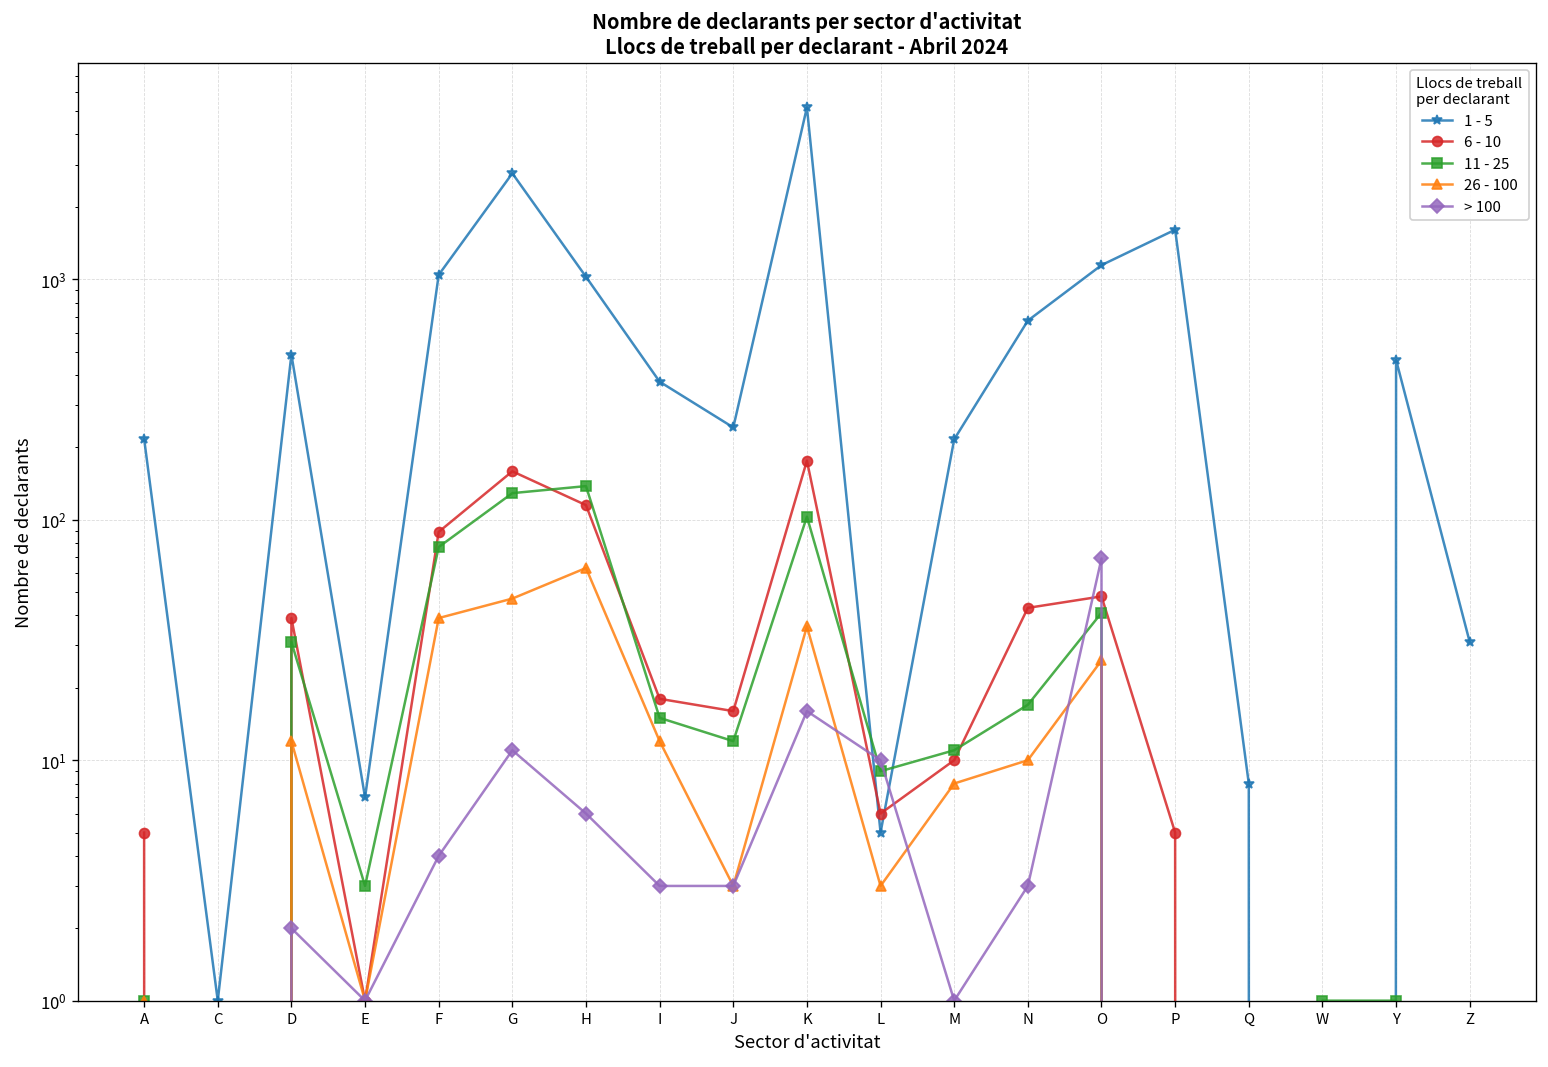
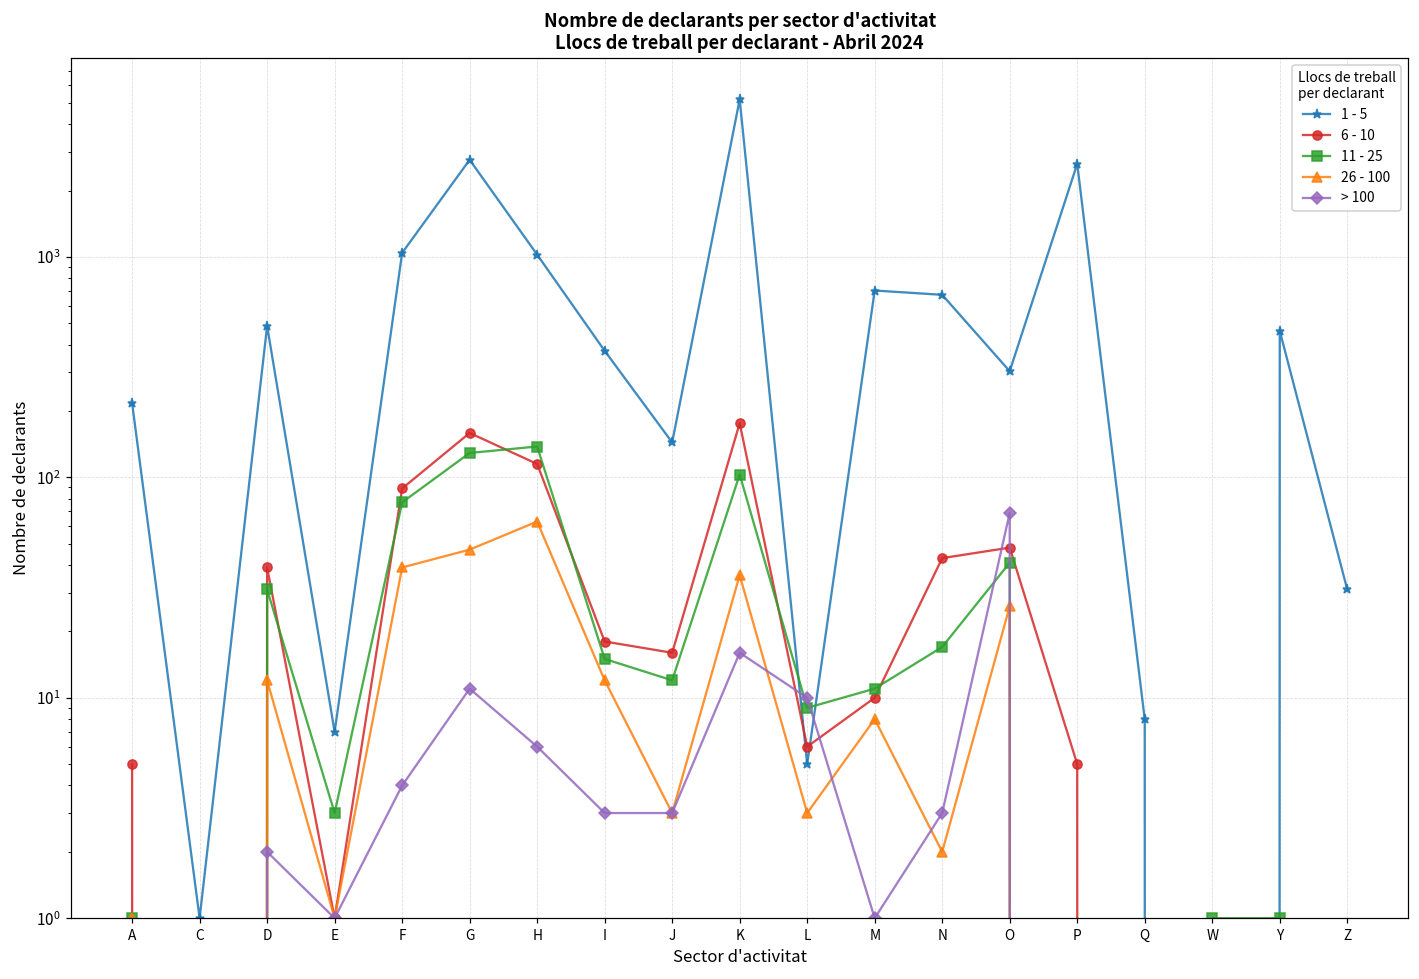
  {
    "1 - 5": {
      "A": 220,
      "C": 1,
      "D": 490,
      "E": 7,
      "F": 1000,
      "G": 2800,
      "H": 1000,
      "I": 380,
-     "J": 240,
+     "J": 140,
      "K": 5200,
      "L": 5,
-     "M": 220,
+     "M": 700,
      "N": 670,
-     "O": 1100,
-     "P": 1600,
+     "O": 300,
+     "P": 2600,
      "Q": 8,
      "Y": 460,
      "Z": 31
    },
    "6 - 10": {
      "A": 5,
      "D": 39,
      "F": 90,
      "G": 160,
      "H": 120,
      "I": 18,
      "J": 16,
      "K": 180,
      "L": 6,
      "M": 10,
      "N": 43,
      "O": 48,
      "P": 5
    },
    "11 - 25": {
      "D": 31,
      "E": 3,
      "F": 77,
      "G": 130,
      "H": 140,
      "I": 15,
      "J": 12,
      "K": 100,
      "L": 9,
      "M": 11,
      "N": 17,
      "O": 41,
      "W": 1,
      "Y": 1
    },
    "26 - 100": {
      "D": 12,
      "F": 39,
      "G": 47,
      "H": 63,
      "I": 12,
      "K": 36,
      "L": 3,
      "M": 8,
-     "N": 10,
+     "N": 2,
      "O": 26
    },
    "> 100": {
      "D": 2,
      "F": 4,
      "G": 11,
      "H": 6,
      "I": 3,
      "K": 16,
      "L": 10,
      "M": 1,
      "N": 3,
      "O": 69
    }
  }
